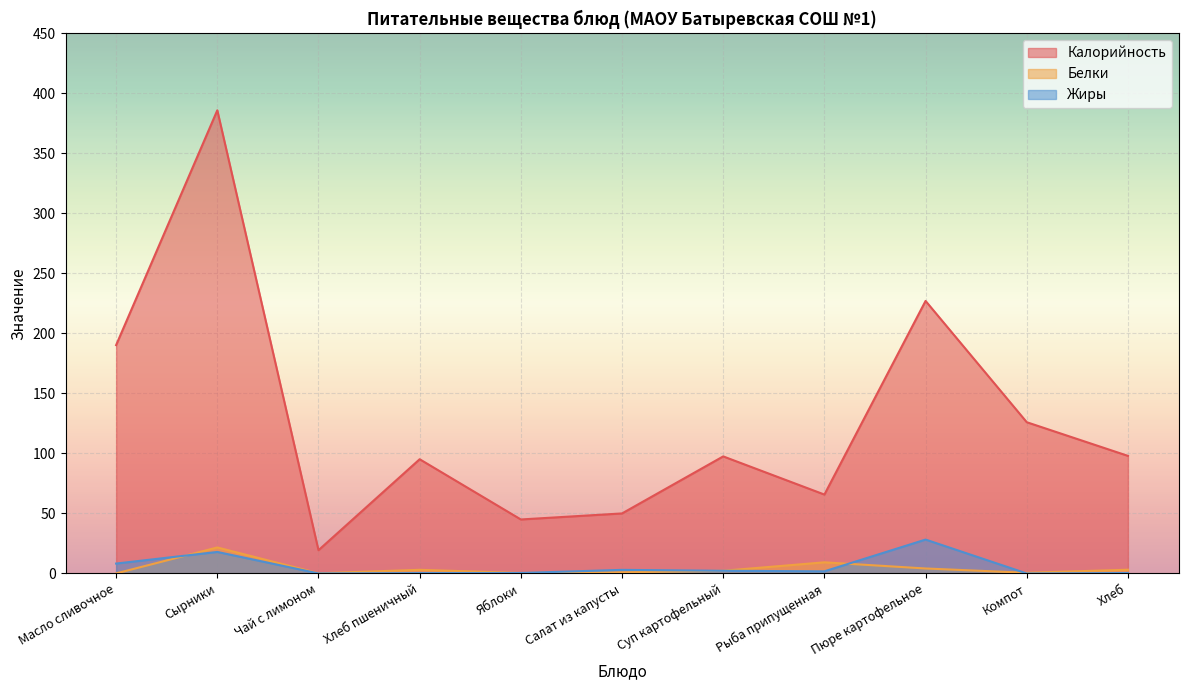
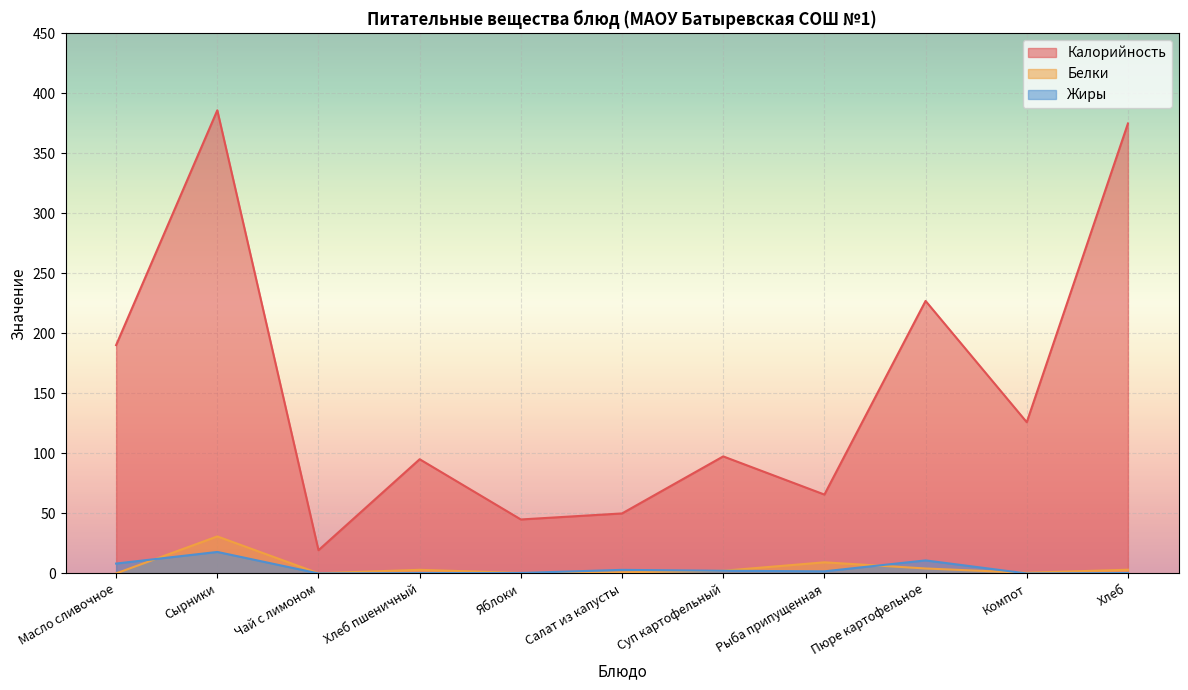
  {
    "Калорийность": {
      "Масло сливочное": 190,
      "Сырники": 386,
      "Чай с лимоном": 19,
      "Хлеб пшеничный": 95,
      "Яблоки": 45,
      "Салат из капусты": 50,
      "Суп картофельный": 98,
      "Рыба припущенная": 66,
      "Пюре картофельное": 227,
      "Компот": 126,
-     "Хлеб": 98
+     "Хлеб": 375
    },
    "Белки": {
      "Масло сливочное": 0,
-     "Сырники": 22,
+     "Сырники": 31,
      "Хлеб пшеничный": 3,
      "Рыба припущенная": 9,
      "Пюре картофельное": 4,
      "Хлеб": 3
    },
    "Жиры": {
      "Масло сливочное": 8,
      "Сырники": 18,
      "Хлеб пшеничный": 0,
      "Рыба припущенная": 2,
-     "Пюре картофельное": 28,
+     "Пюре картофельное": 11,
      "Хлеб": 0
    }
  }
